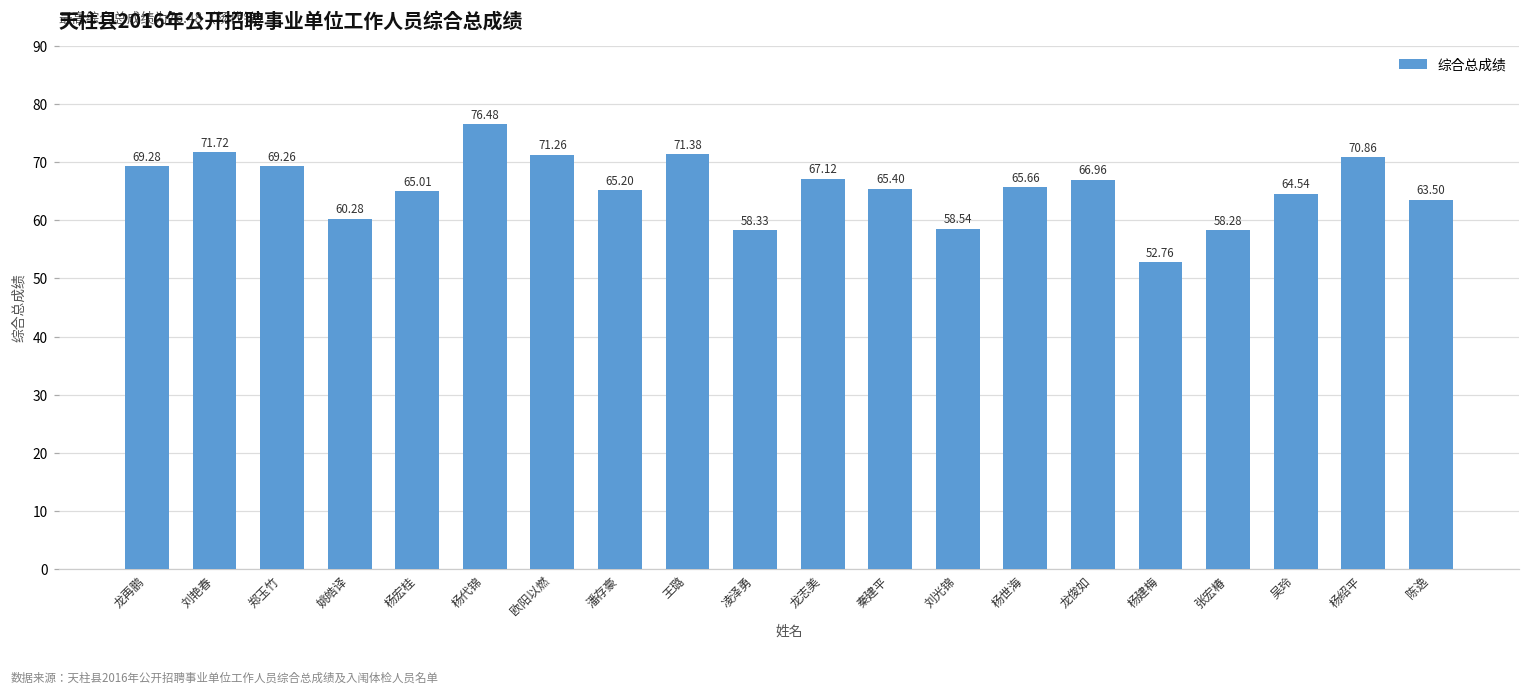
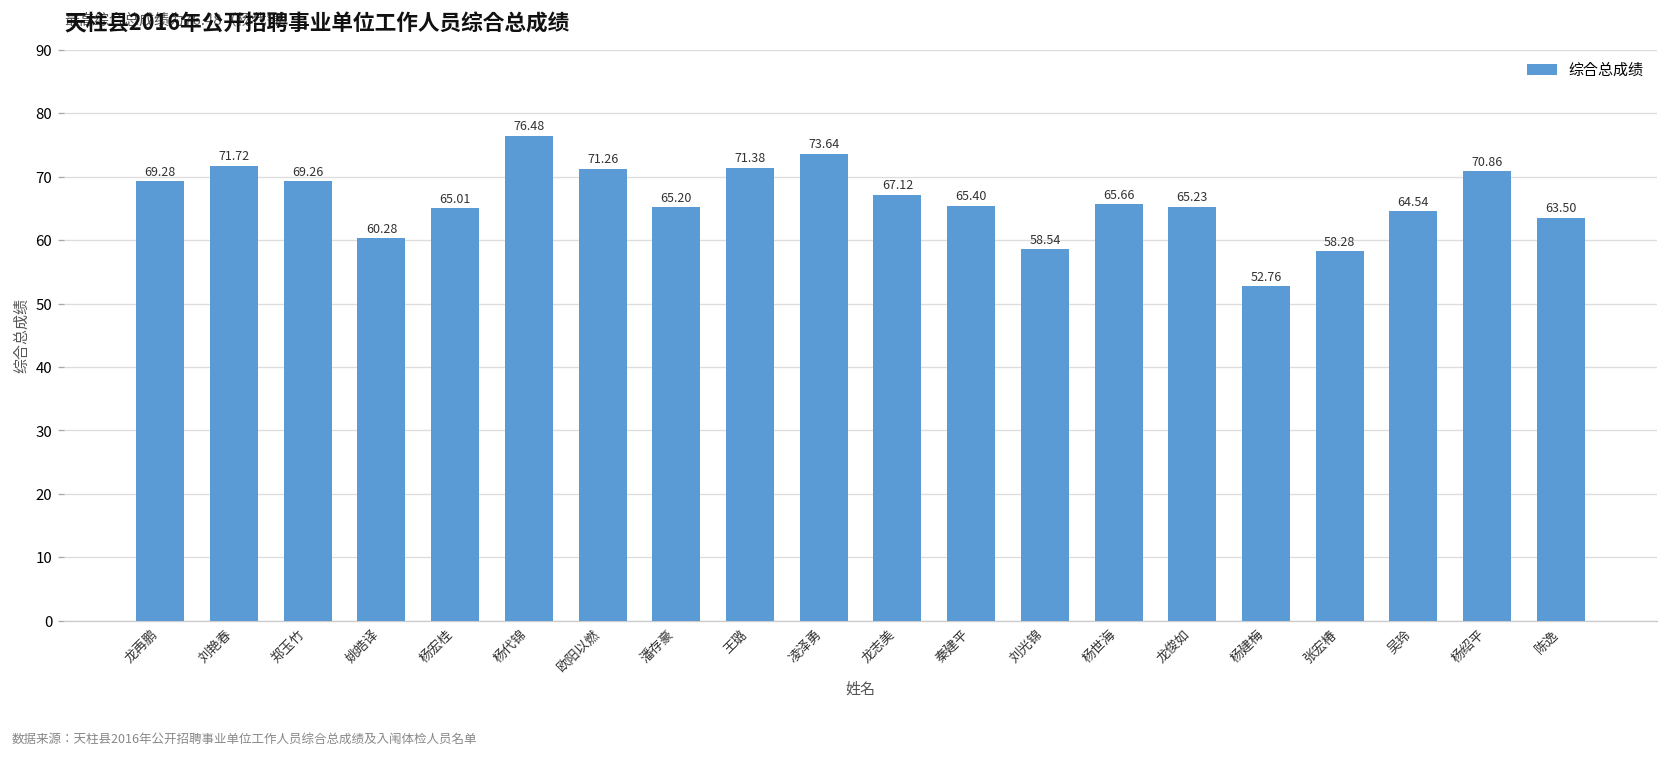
  {
    "龙再鹏": 69.28,
    "刘艳春": 71.72,
    "郑玉竹": 69.26,
    "姚皓译": 60.28,
    "杨宏桂": 65.01,
    "杨代锦": 76.48,
    "欧阳以燃": 71.26,
    "潘存豪": 65.20,
    "王璐": 71.38,
-   "凌泽勇": 58.33,
+   "凌泽勇": 73.64,
    "龙志美": 67.12,
    "秦建平": 65.40,
    "刘光锦": 58.54,
    "杨世海": 65.66,
-   "龙俊如": 66.96,
+   "龙俊如": 65.23,
    "杨建梅": 52.76,
    "张宏椿": 58.28,
    "吴玲": 64.54,
    "杨绍平": 70.86,
    "陈逸": 63.50
  }
